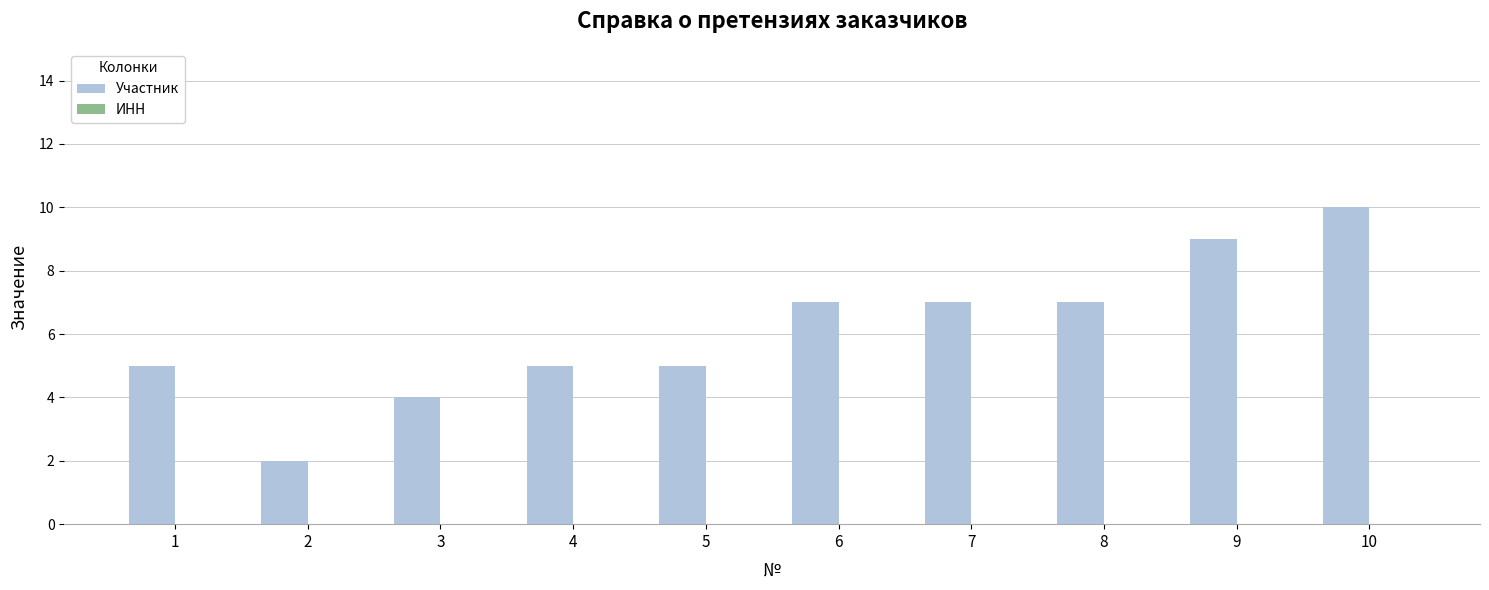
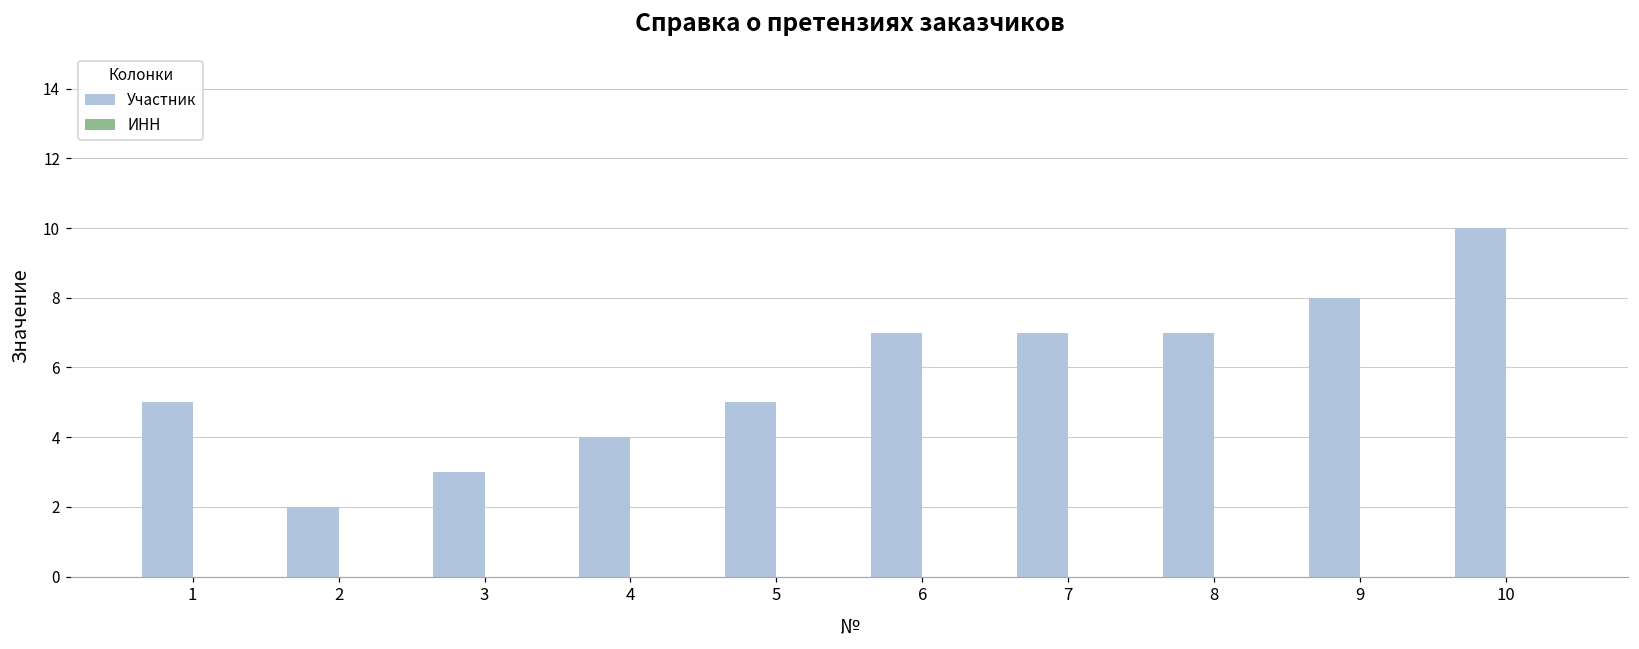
  {
    "Участник": {
      "1": 5,
      "2": 2,
-     "3": 4,
-     "4": 5,
+     "3": 3,
+     "4": 4,
      "5": 5,
      "6": 7,
      "7": 7,
      "8": 7,
-     "9": 9,
+     "9": 8,
      "10": 10
    },
    "ИНН": {
      "1": 0,
      "2": 0,
      "3": 0,
      "4": 0,
      "5": 0,
      "6": 0,
      "7": 0,
      "8": 0,
      "9": 0,
      "10": 0
    }
  }
